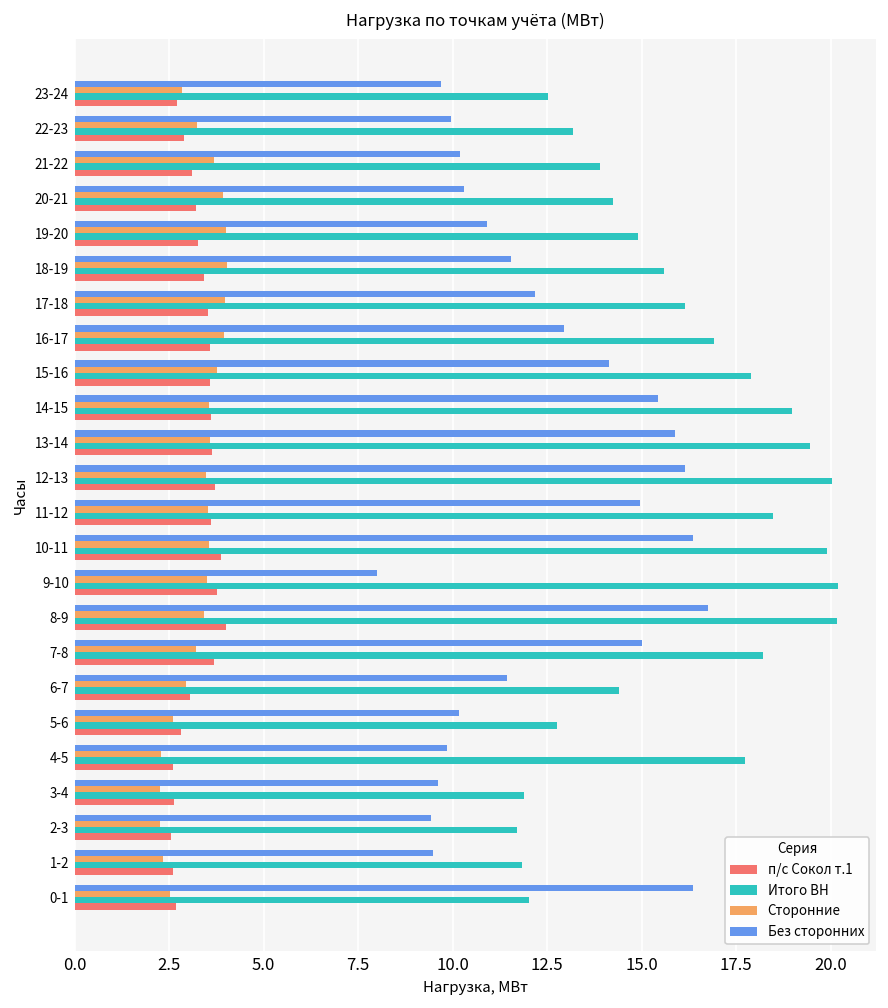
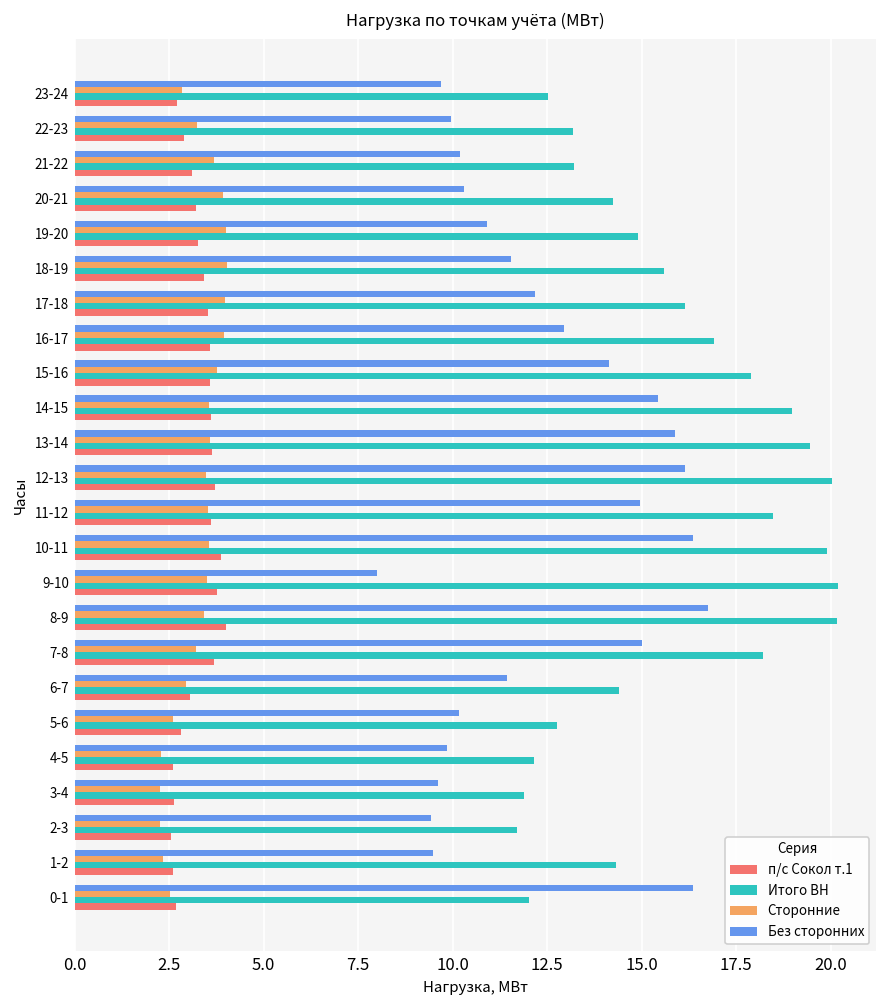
  {
    "Итого ВН": {
      "23-24": 12.5,
      "22-23": 13.2,
-     "21-22": 13.9,
+     "21-22": 13.2,
      "20-21": 14.2,
      "19-20": 14.9,
      "18-19": 15.6,
      "17-18": 16.2,
      "16-17": 16.9,
      "15-16": 17.9,
      "14-15": 19.0,
      "13-14": 19.5,
      "12-13": 20.0,
      "11-12": 18.5,
      "10-11": 19.9,
      "9-10": 20.2,
      "8-9": 20.2,
      "7-8": 18.2,
      "6-7": 14.4,
      "5-6": 12.8,
-     "4-5": 17.7,
+     "4-5": 12.1,
      "3-4": 11.9,
      "2-3": 11.7,
-     "1-2": 11.8,
+     "1-2": 14.3,
      "0-1": 12.0
    },
    "Без сторонних": {
      "23-24": 9.7,
      "22-23": 9.9,
      "21-22": 10.2,
      "20-21": 10.3,
      "19-20": 10.9,
      "18-19": 11.5,
      "17-18": 12.2,
      "16-17": 13.0,
      "15-16": 14.1,
      "14-15": 15.4,
      "13-14": 15.9,
      "12-13": 16.2,
      "11-12": 15.0,
      "10-11": 16.4,
      "9-10": 8.0,
      "8-9": 16.8,
      "7-8": 15.0,
      "6-7": 11.5,
      "5-6": 10.2,
      "4-5": 9.9,
      "3-4": 9.6,
      "2-3": 9.4,
      "1-2": 9.5,
      "0-1": 16.4
    }
  }
